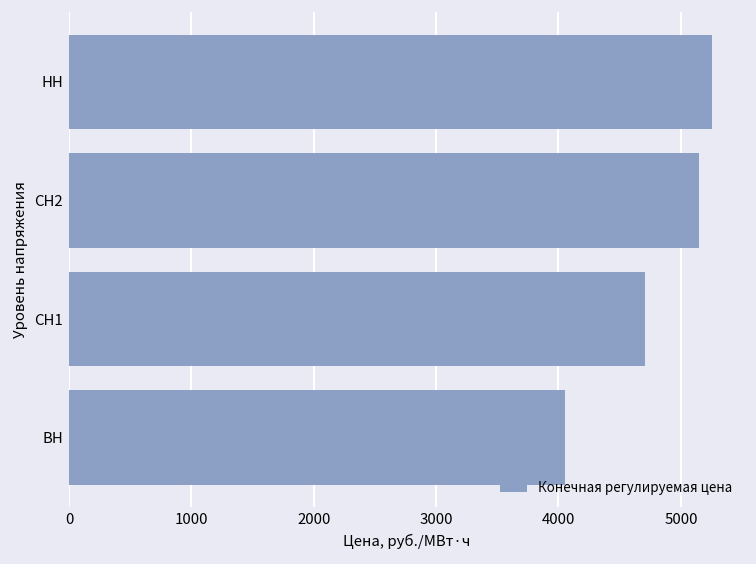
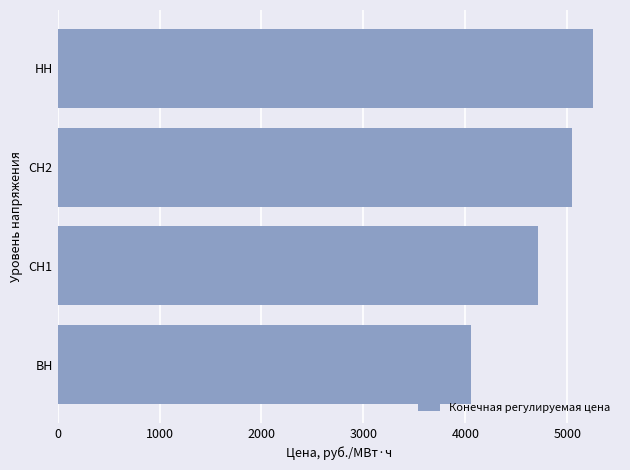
  {
    "НН": 5250,
-   "СН2": 5150,
+   "СН2": 5040,
    "СН1": 4710,
    "ВН": 4050
  }
